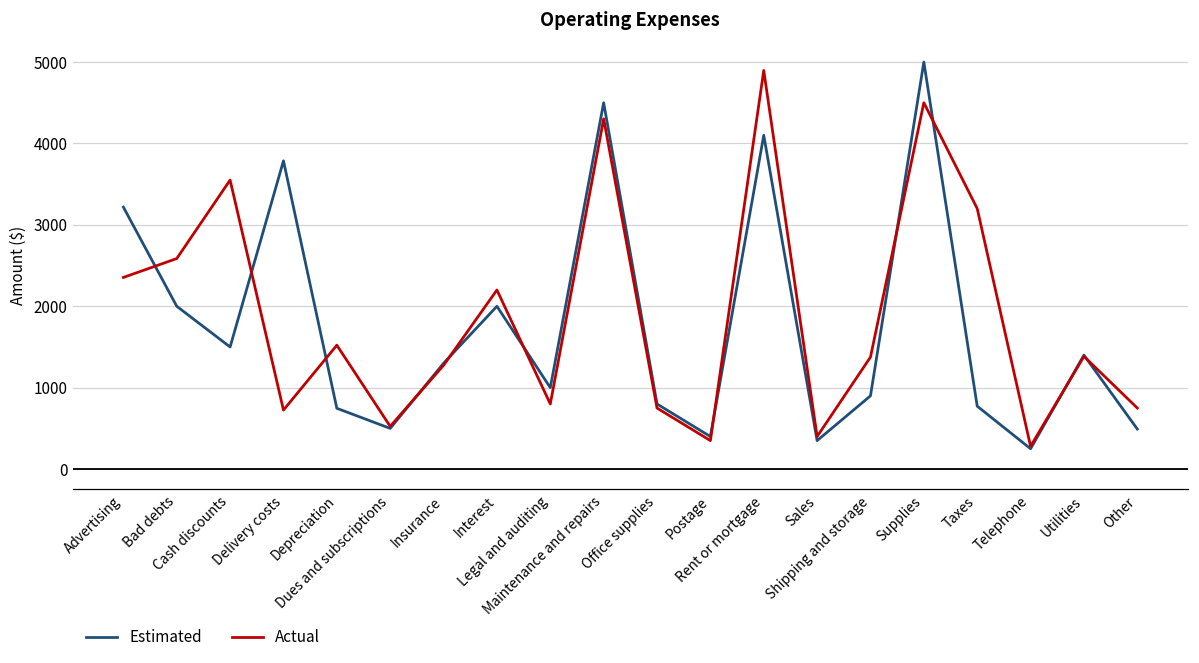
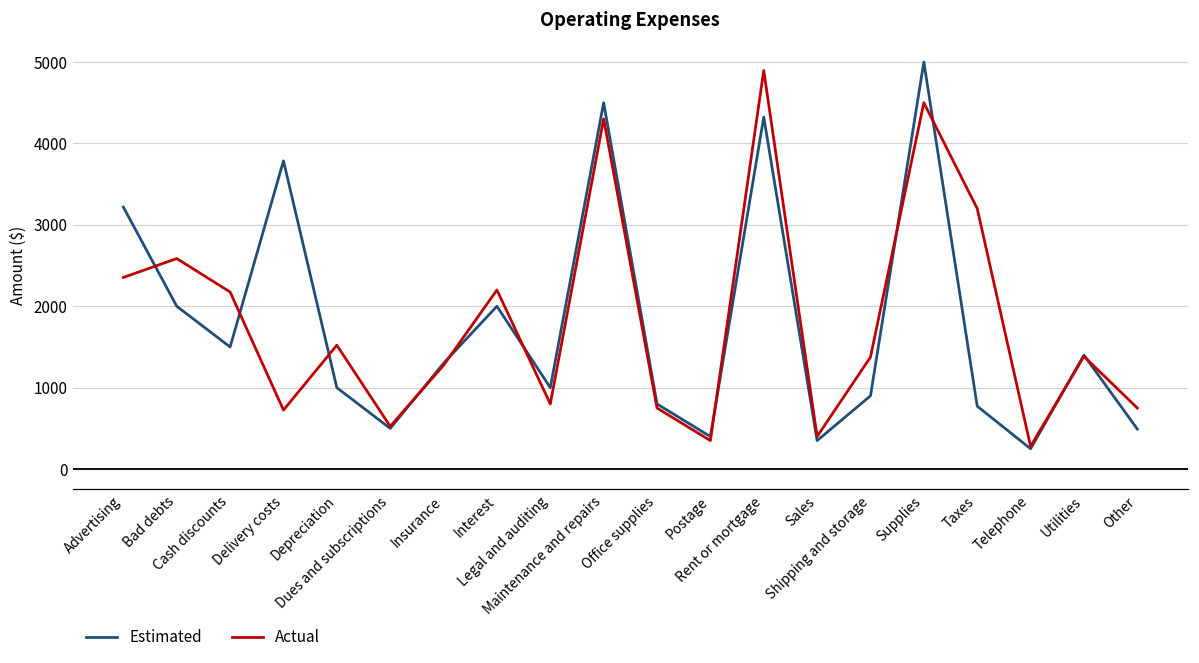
  {
    "Estimated": {
      "Advertising": 3200,
      "Bad debts": 2000,
      "Cash discounts": 1500,
      "Delivery costs": 3800,
-     "Depreciation": 700,
+     "Depreciation": 1000,
      "Interest": 2000,
      "Legal and auditing": 1000,
      "Maintenance and repairs": 4500,
      "Office supplies": 800,
      "Postage": 400,
-     "Rent or mortgage": 4100,
+     "Rent or mortgage": 4300,
      "Sales": 400,
      "Shipping and storage": 900,
      "Supplies": 5000,
      "Taxes": 800,
      "Other": 500
    },
    "Actual": {
      "Advertising": 2400,
      "Bad debts": 2600,
-     "Cash discounts": 3600,
+     "Cash discounts": 2200,
      "Delivery costs": 700,
      "Depreciation": 1500,
      "Interest": 2200,
      "Legal and auditing": 800,
      "Maintenance and repairs": 4300,
      "Office supplies": 800,
      "Postage": 400,
      "Rent or mortgage": 4900,
      "Sales": 400,
      "Shipping and storage": 1400,
      "Supplies": 4500,
      "Taxes": 3200,
      "Other": 800
    }
  }
